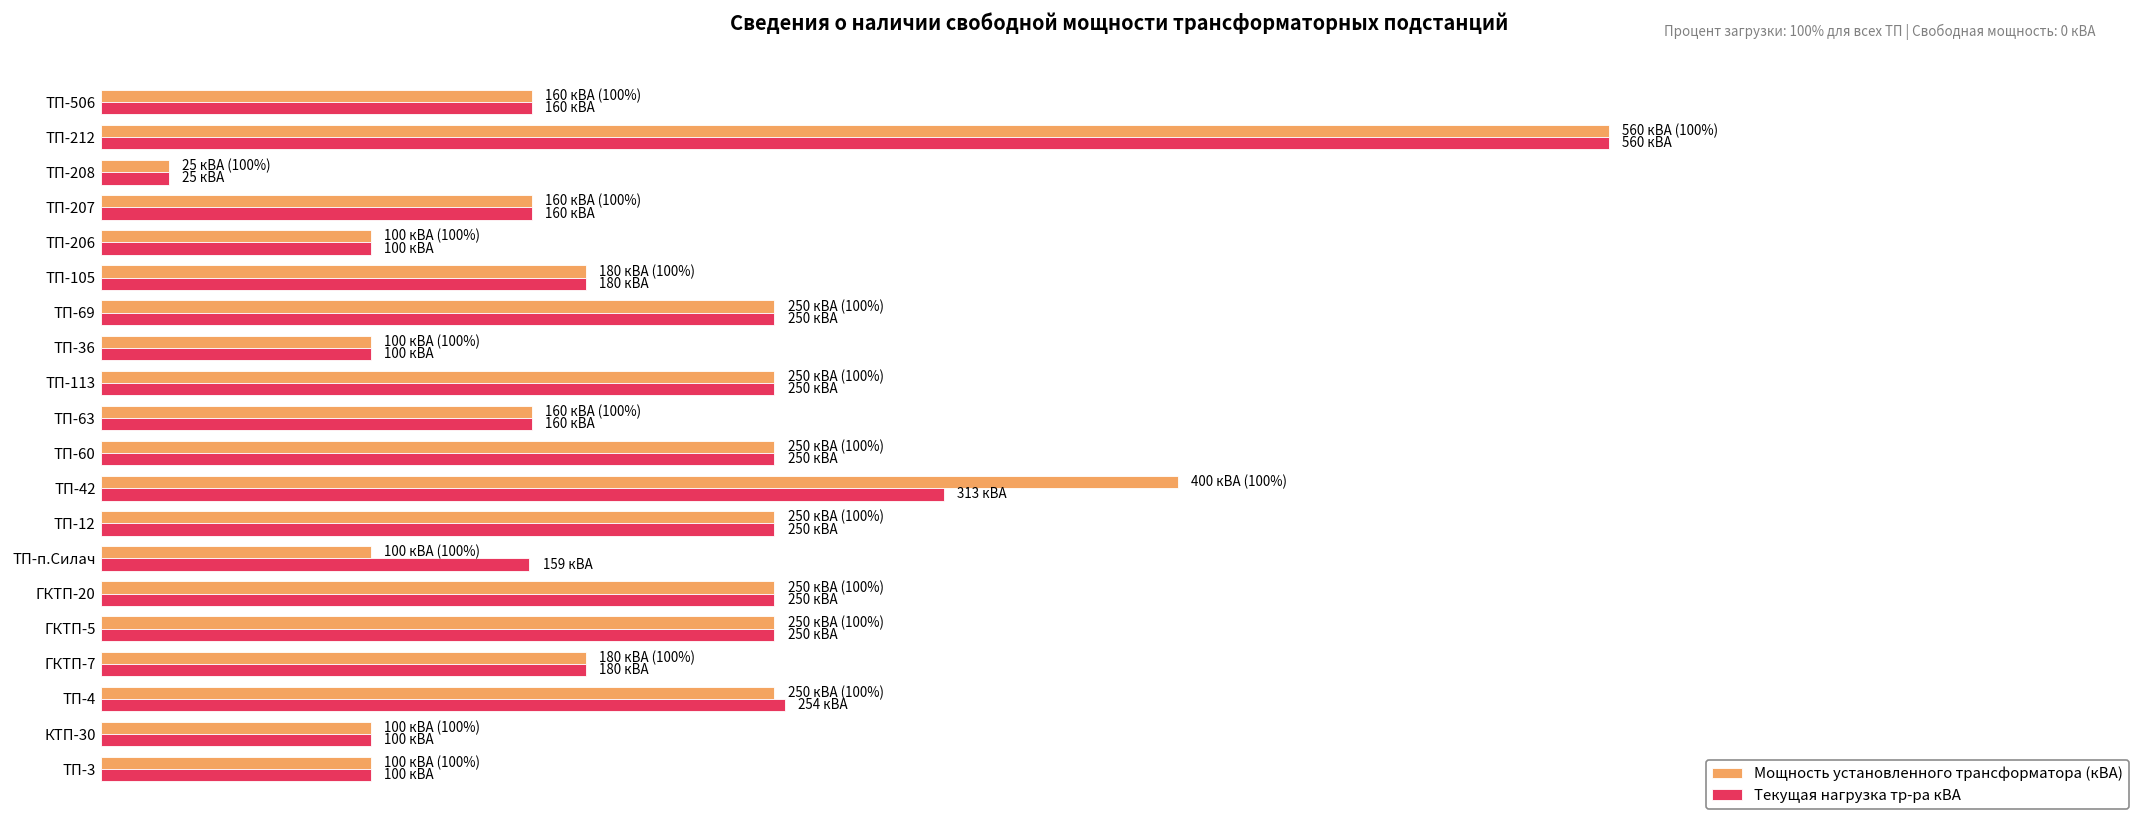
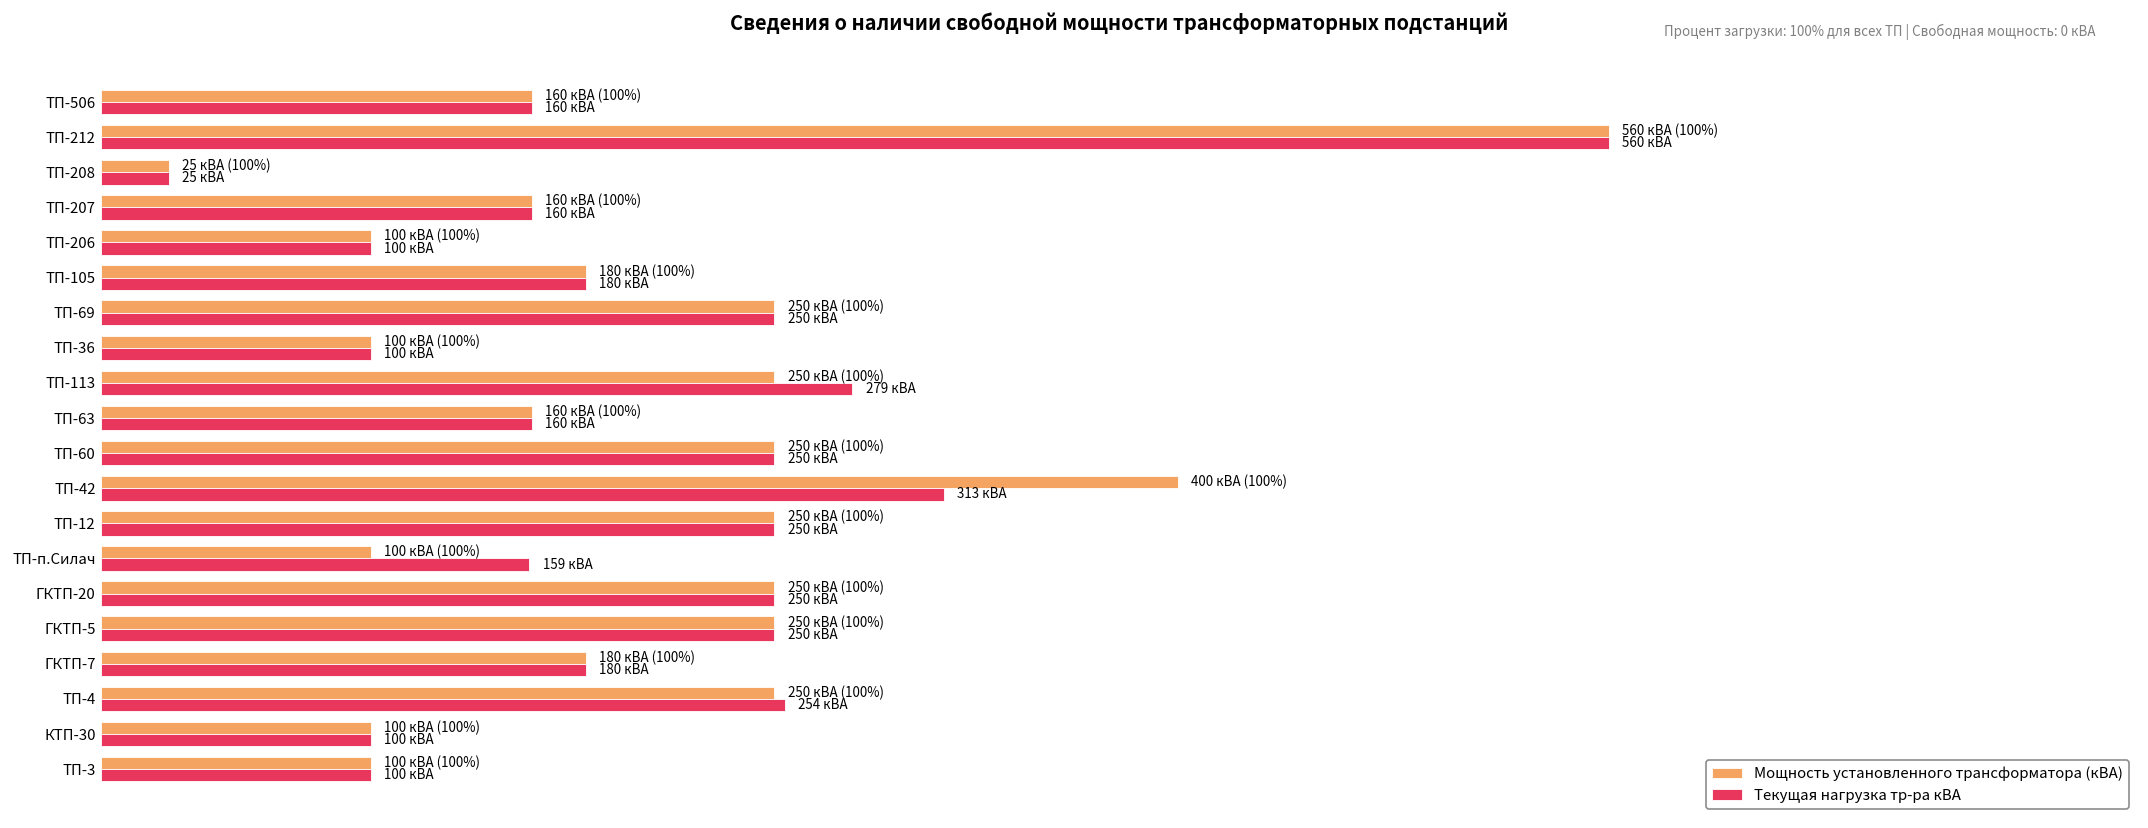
  {
    "Мощность установленного трансформатора (кВА)": {
      "ТП-506": 160,
      "ТП-212": 560,
      "ТП-208": 25,
      "ТП-207": 160,
      "ТП-206": 100,
      "ТП-105": 180,
      "ТП-69": 250,
      "ТП-36": 100,
      "ТП-113": 250,
      "ТП-63": 160,
      "ТП-60": 250,
      "ТП-42": 400,
      "ТП-12": 250,
      "ТП-п.Силач": 100,
      "ГКТП-20": 250,
      "ГКТП-5": 250,
      "ГКТП-7": 180,
      "ТП-4": 250,
      "КТП-30": 100,
      "ТП-3": 100
    },
    "Текущая нагрузка тр-ра кВА": {
      "ТП-506": 160,
      "ТП-212": 560,
      "ТП-208": 25,
      "ТП-207": 160,
      "ТП-206": 100,
      "ТП-105": 180,
      "ТП-69": 250,
      "ТП-36": 100,
-     "ТП-113": 250,
+     "ТП-113": 279,
      "ТП-63": 160,
      "ТП-60": 250,
      "ТП-42": 313,
      "ТП-12": 250,
      "ТП-п.Силач": 159,
      "ГКТП-20": 250,
      "ГКТП-5": 250,
      "ГКТП-7": 180,
      "ТП-4": 254,
      "КТП-30": 100,
      "ТП-3": 100
    }
  }
